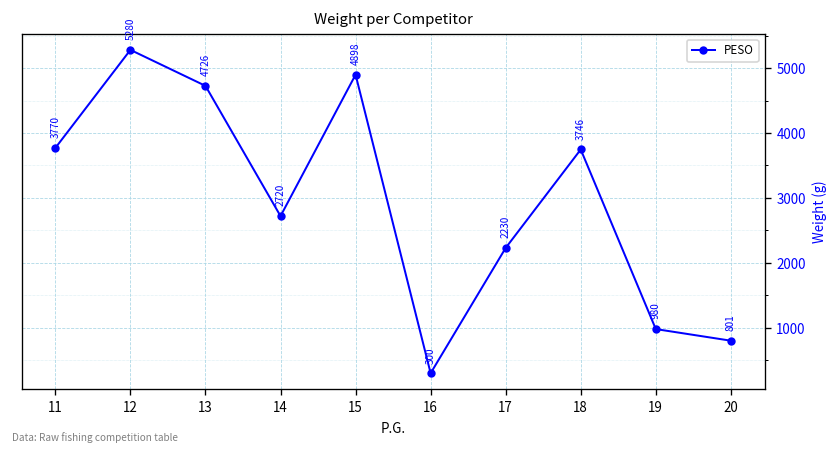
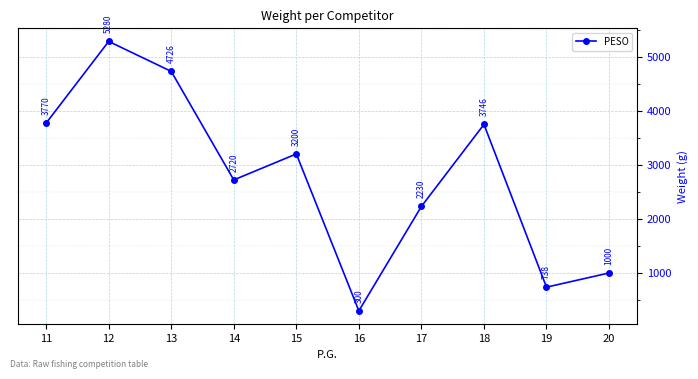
  {
    "11": 3770,
    "12": 5280,
    "13": 4726,
    "14": 2720,
-   "15": 4898,
+   "15": 3200,
    "16": 300,
    "17": 2230,
    "18": 3746,
-   "19": 980,
-   "20": 801
+   "19": 738,
+   "20": 1000
  }
